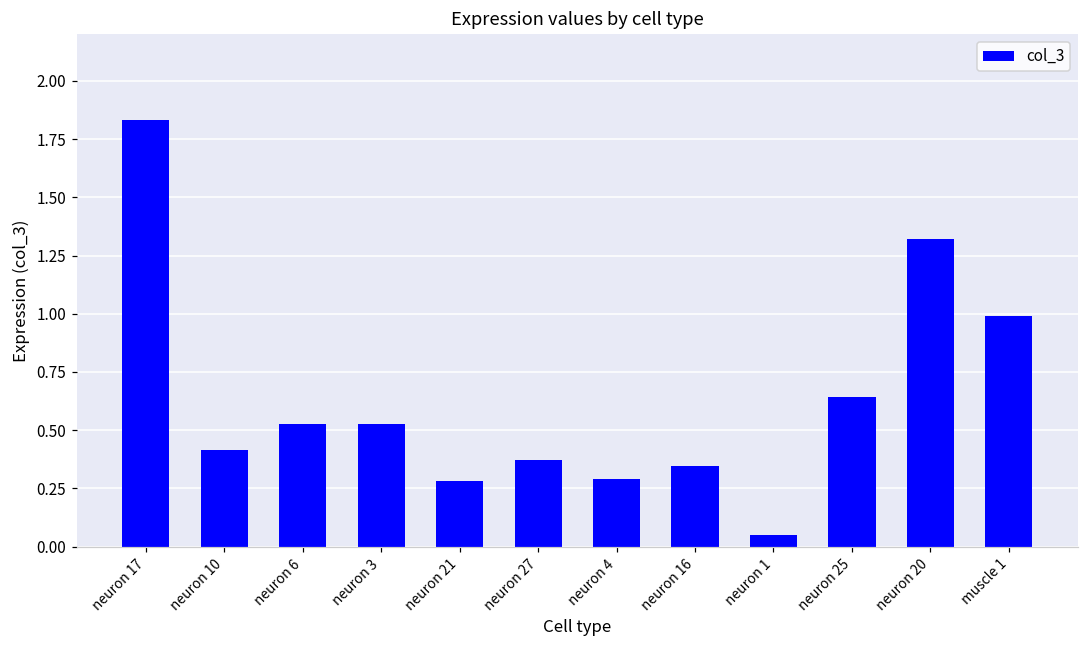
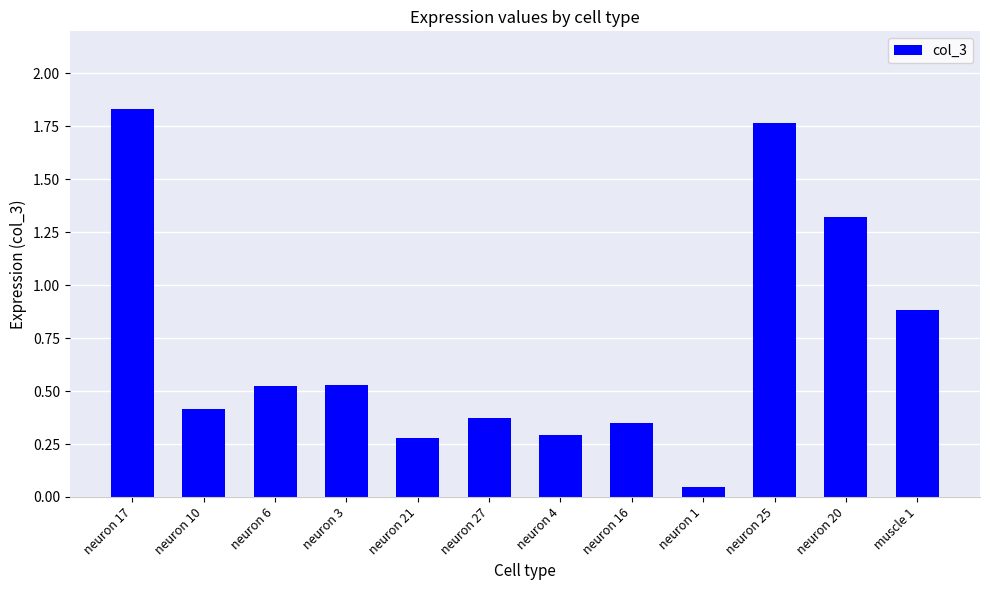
  {
    "neuron 17": 1.83,
    "neuron 10": 0.42,
    "neuron 6": 0.52,
    "neuron 3": 0.53,
    "neuron 21": 0.28,
    "neuron 27": 0.37,
    "neuron 4": 0.29,
    "neuron 16": 0.35,
    "neuron 1": 0.05,
-   "neuron 25": 0.64,
+   "neuron 25": 1.76,
    "neuron 20": 1.32,
-   "muscle 1": 0.99
+   "muscle 1": 0.88
  }
